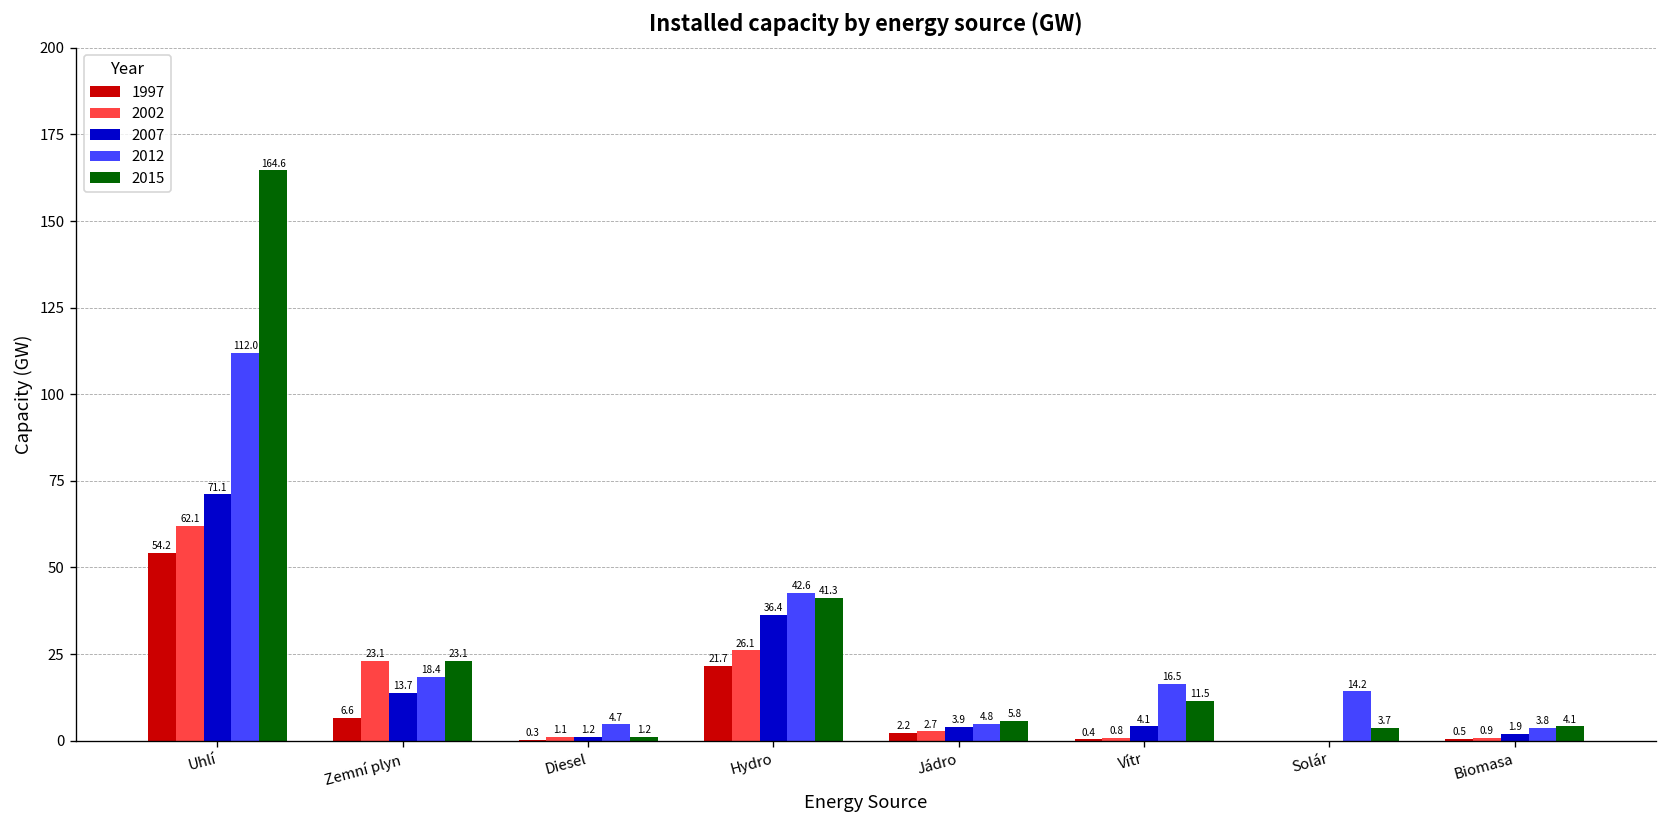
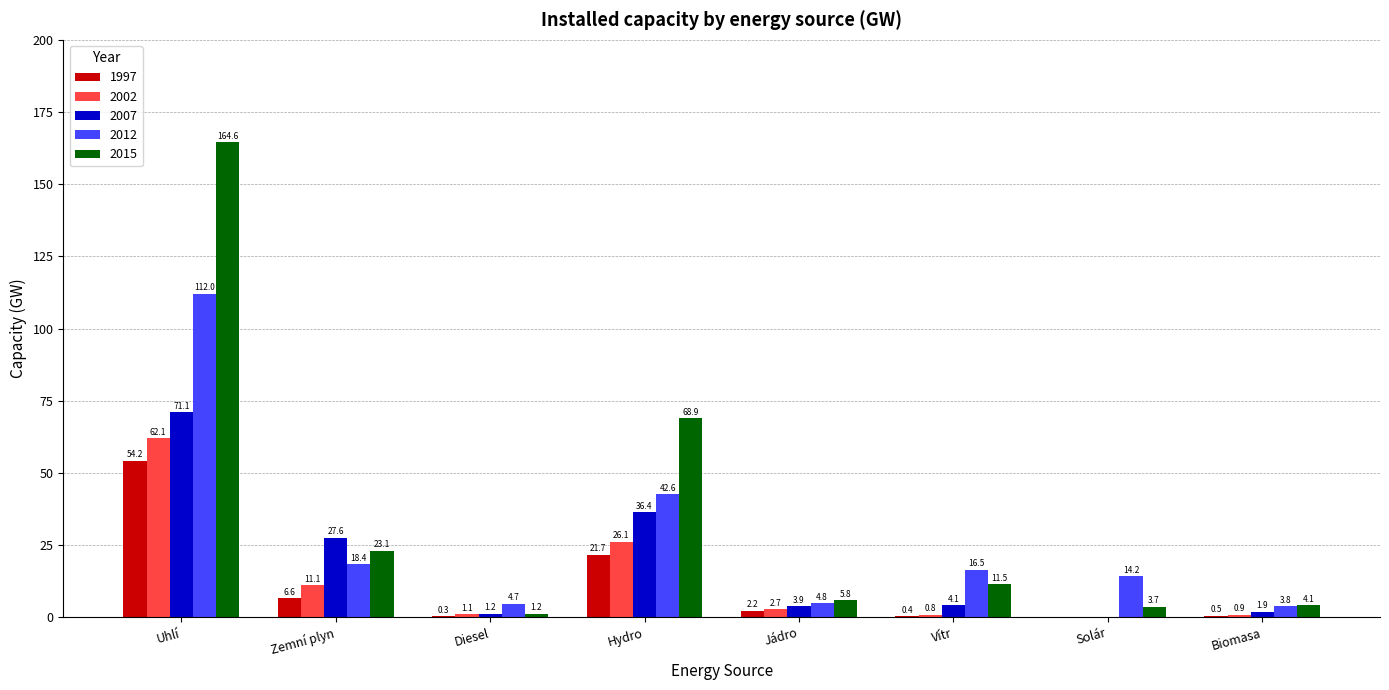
  {
    "1997": {
      "Uhlí": 54.2,
      "Zemní plyn": 6.6,
      "Diesel": 0.3,
      "Hydro": 21.7,
      "Jádro": 2.2,
      "Vítr": 0.4,
      "Biomasa": 0.5
    },
    "2002": {
      "Uhlí": 62.1,
-     "Zemní plyn": 23.1,
+     "Zemní plyn": 11.1,
      "Diesel": 1.1,
      "Hydro": 26.1,
      "Jádro": 2.7,
      "Vítr": 0.8,
      "Biomasa": 0.9
    },
    "2007": {
      "Uhlí": 71.1,
-     "Zemní plyn": 13.7,
+     "Zemní plyn": 27.6,
      "Diesel": 1.2,
      "Hydro": 36.4,
      "Jádro": 3.9,
      "Vítr": 4.1,
      "Biomasa": 1.9
    },
    "2012": {
      "Uhlí": 112.0,
      "Zemní plyn": 18.4,
      "Diesel": 4.7,
      "Hydro": 42.6,
      "Jádro": 4.8,
      "Vítr": 16.5,
      "Solár": 14.2,
      "Biomasa": 3.8
    },
    "2015": {
      "Uhlí": 164.6,
      "Zemní plyn": 23.1,
      "Diesel": 1.2,
-     "Hydro": 41.3,
+     "Hydro": 68.9,
      "Jádro": 5.8,
      "Vítr": 11.5,
      "Solár": 3.7,
      "Biomasa": 4.1
    }
  }
